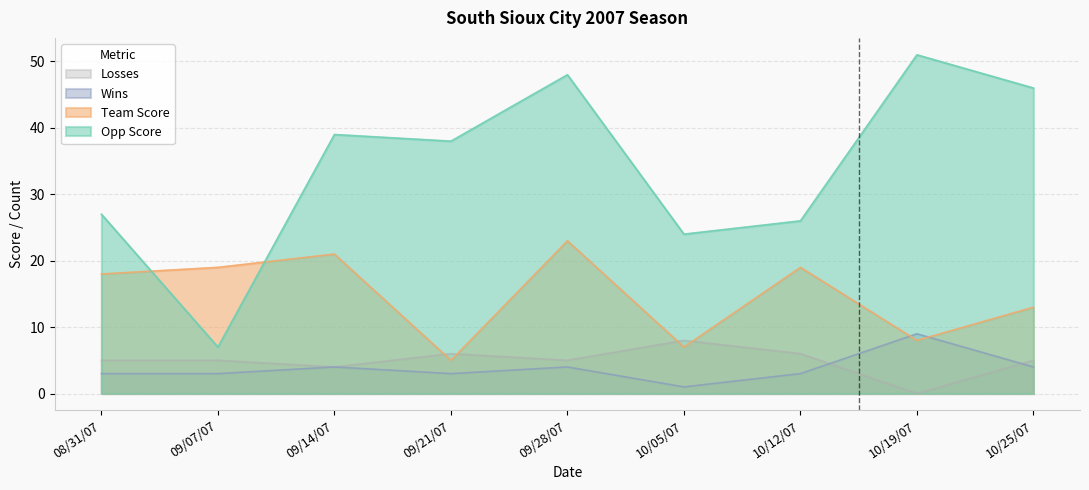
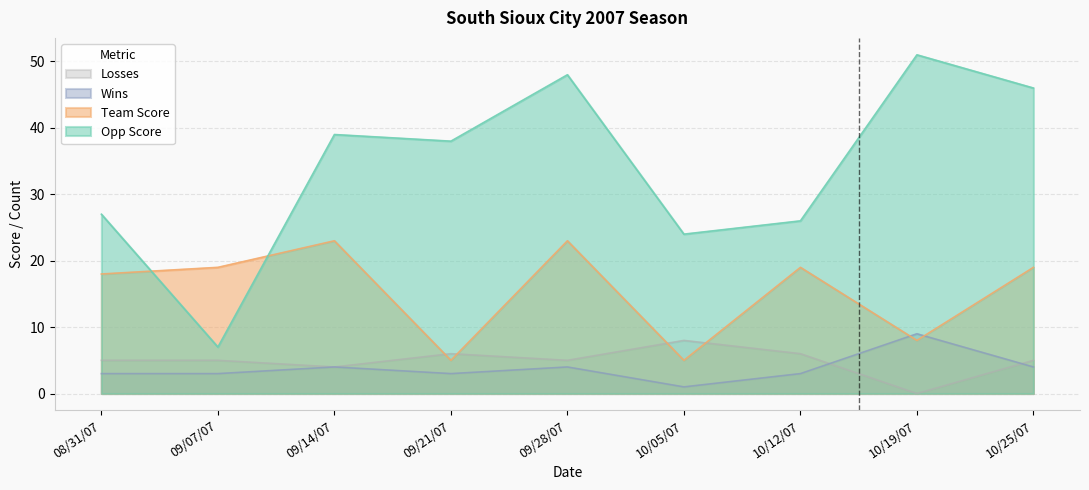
  {
    "Team Score": {
      "08/31/07": 18,
      "09/07/07": 19,
-     "09/14/07": 21,
+     "09/14/07": 23,
      "09/21/07": 5,
      "09/28/07": 23,
-     "10/05/07": 7,
+     "10/05/07": 5,
      "10/12/07": 19,
      "10/19/07": 8,
-     "10/25/07": 13
+     "10/25/07": 19
    }
  }
